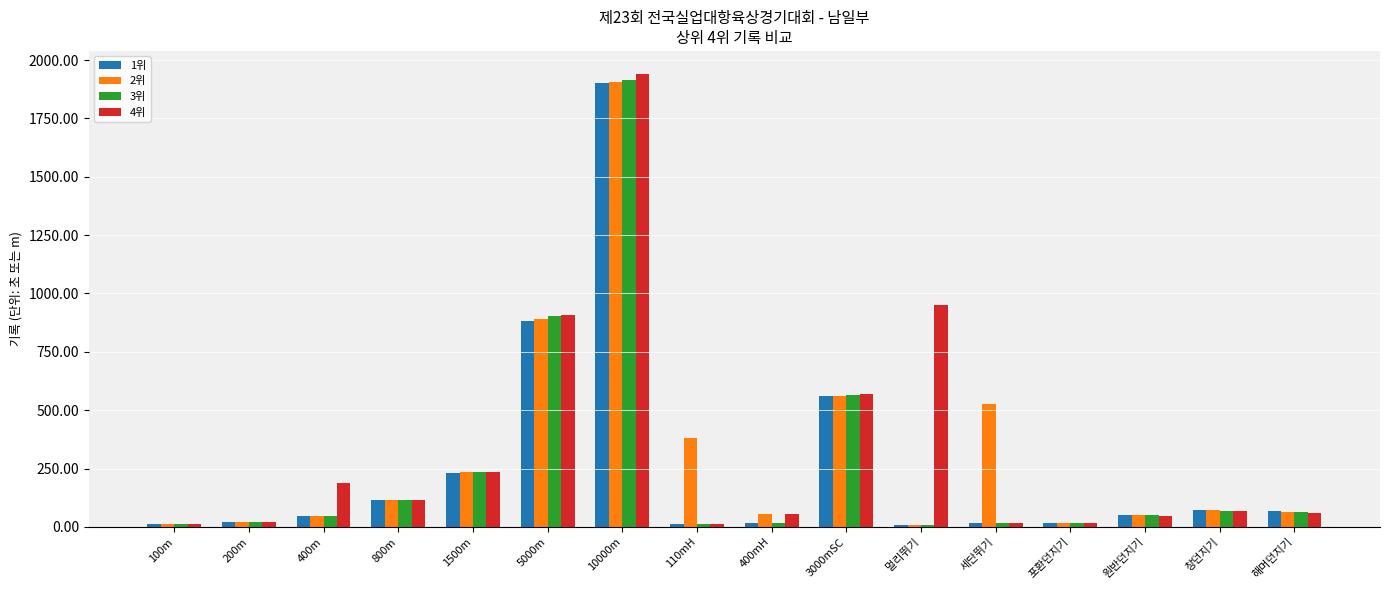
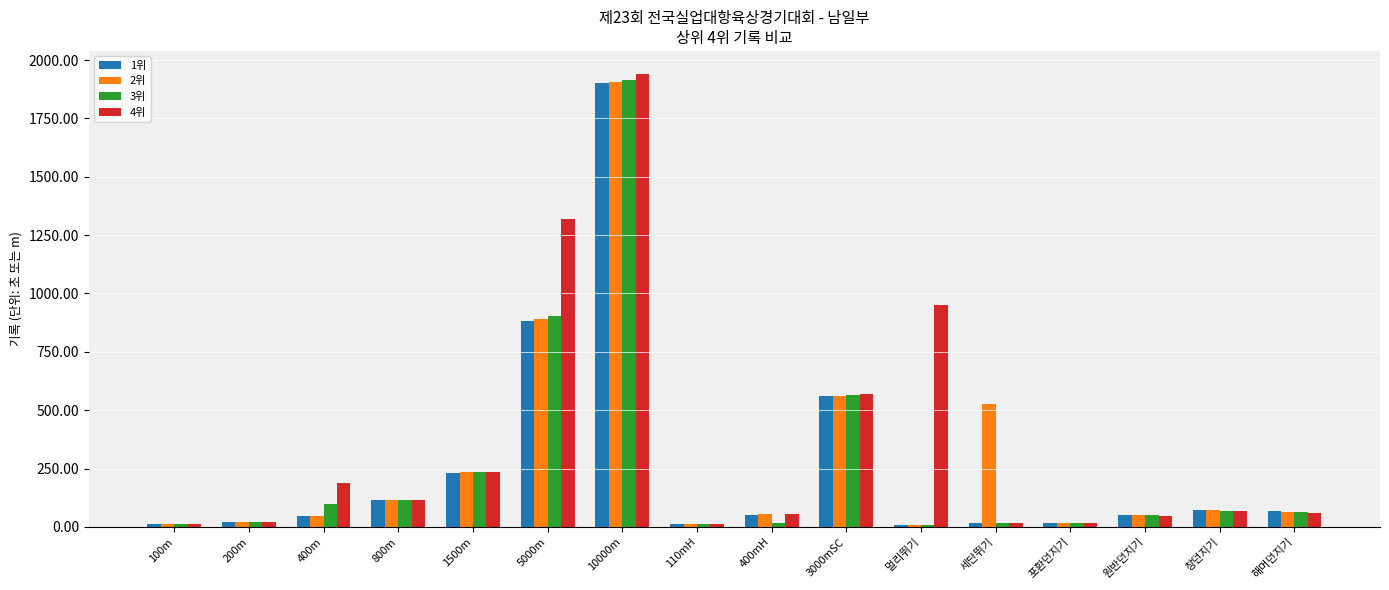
  {
    "1위": {
      "200m": 20,
      "400m": 50,
      "800m": 120,
      "1500m": 230,
      "5000m": 880,
      "10000m": 1900,
      "110mH": 10,
-     "400mH": 20,
+     "400mH": 50,
      "3000mSC": 560,
      "세단뛰기": 20,
      "포환던지기": 20,
      "원반던지기": 50,
      "창던지기": 70,
      "해머던지기": 70
    },
    "2위": {
      "200m": 20,
      "400m": 50,
      "800m": 120,
      "1500m": 240,
      "5000m": 890,
      "10000m": 1910,
-     "110mH": 380,
+     "110mH": 10,
      "400mH": 50,
      "3000mSC": 560,
      "세단뛰기": 530,
      "포환던지기": 20,
      "원반던지기": 50,
      "창던지기": 70,
      "해머던지기": 60
    },
    "3위": {
      "200m": 20,
-     "400m": 50,
+     "400m": 100,
      "800m": 120,
      "1500m": 240,
      "5000m": 900,
      "10000m": 1920,
      "110mH": 10,
      "400mH": 20,
      "3000mSC": 570,
      "세단뛰기": 20,
      "포환던지기": 20,
      "원반던지기": 50,
      "창던지기": 70,
      "해머던지기": 60
    },
    "4위": {
      "200m": 20,
      "400m": 190,
      "800m": 120,
      "1500m": 240,
-     "5000m": 910,
+     "5000m": 1320,
      "10000m": 1940,
      "110mH": 10,
      "400mH": 50,
      "3000mSC": 570,
      "멀리뛰기": 950,
      "세단뛰기": 10,
      "포환던지기": 20,
      "원반던지기": 50,
      "창던지기": 70,
      "해머던지기": 60
    }
  }
